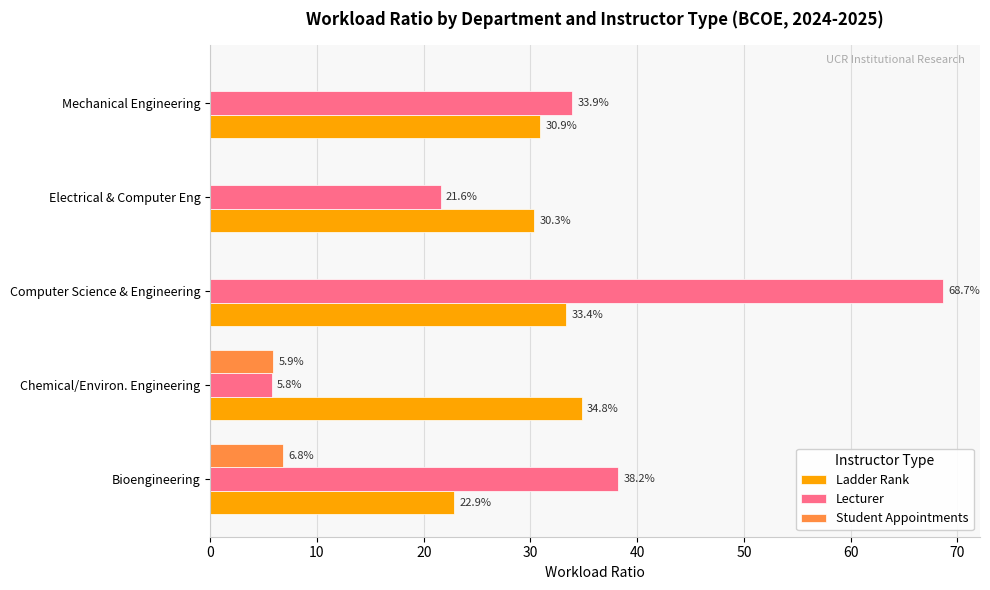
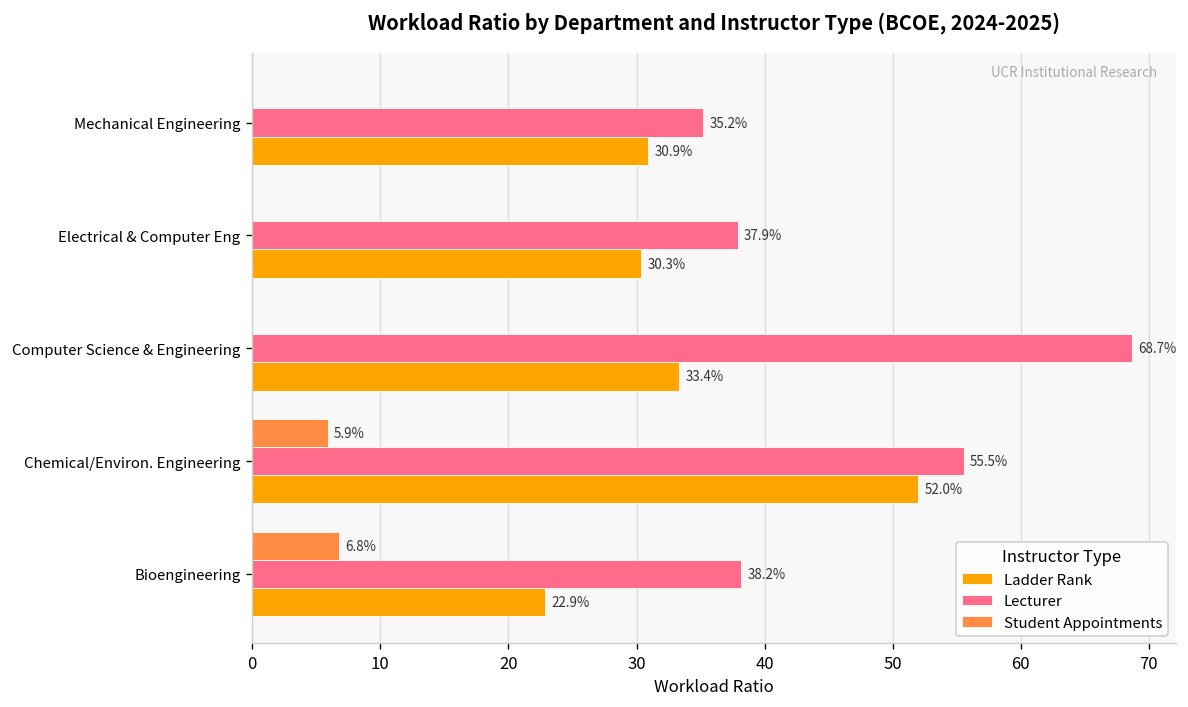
  {
    "Ladder Rank": {
      "Mechanical Engineering": "30.9%",
      "Electrical & Computer Eng": "30.3%",
      "Computer Science & Engineering": "33.4%",
-     "Chemical/Environ. Engineering": "34.8%",
+     "Chemical/Environ. Engineering": "52.0%",
      "Bioengineering": "22.9%"
    },
    "Lecturer": {
-     "Mechanical Engineering": "33.9%",
-     "Electrical & Computer Eng": "21.6%",
+     "Mechanical Engineering": "35.2%",
+     "Electrical & Computer Eng": "37.9%",
      "Computer Science & Engineering": "68.7%",
-     "Chemical/Environ. Engineering": "5.8%",
+     "Chemical/Environ. Engineering": "55.5%",
      "Bioengineering": "38.2%"
    },
    "Student Appointments": {
      "Chemical/Environ. Engineering": "5.9%",
      "Bioengineering": "6.8%"
    }
  }
